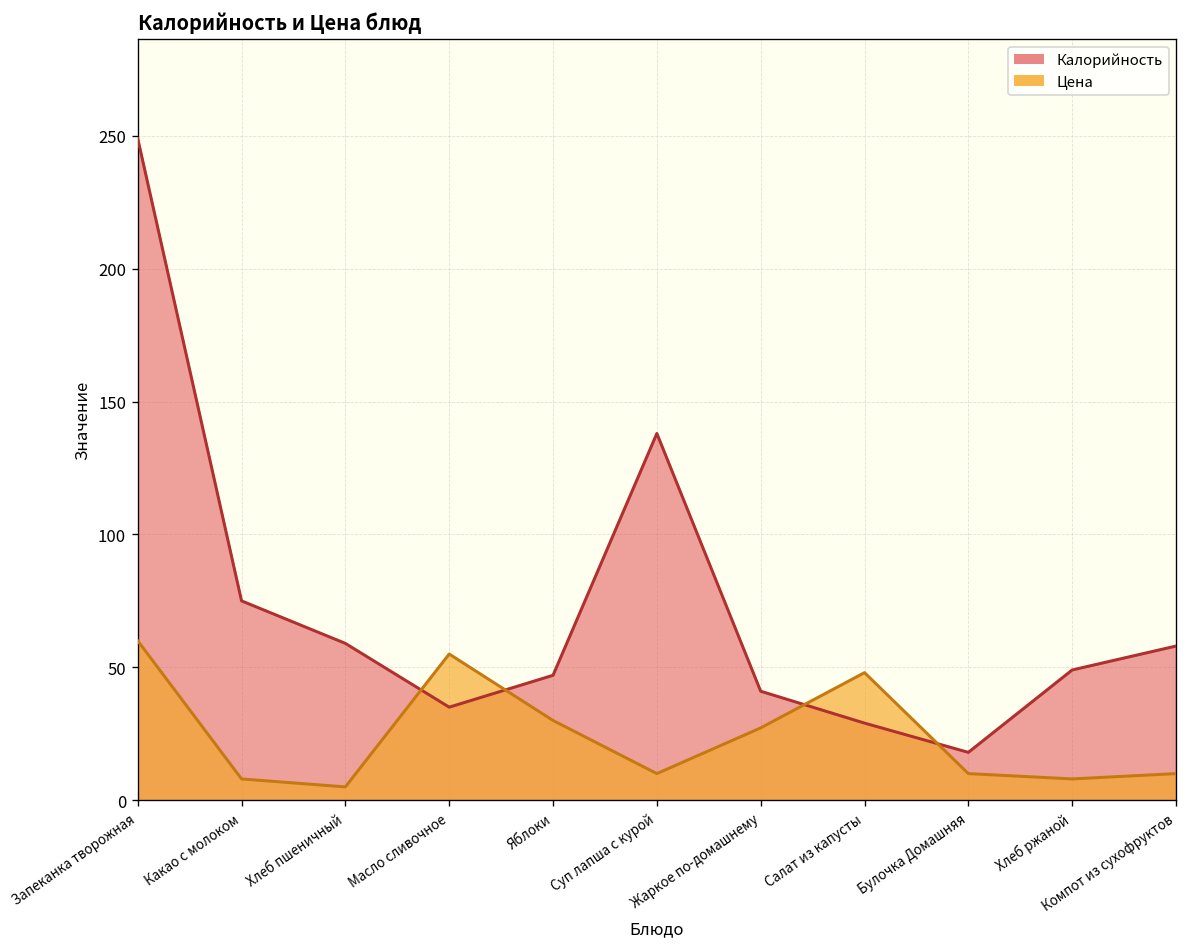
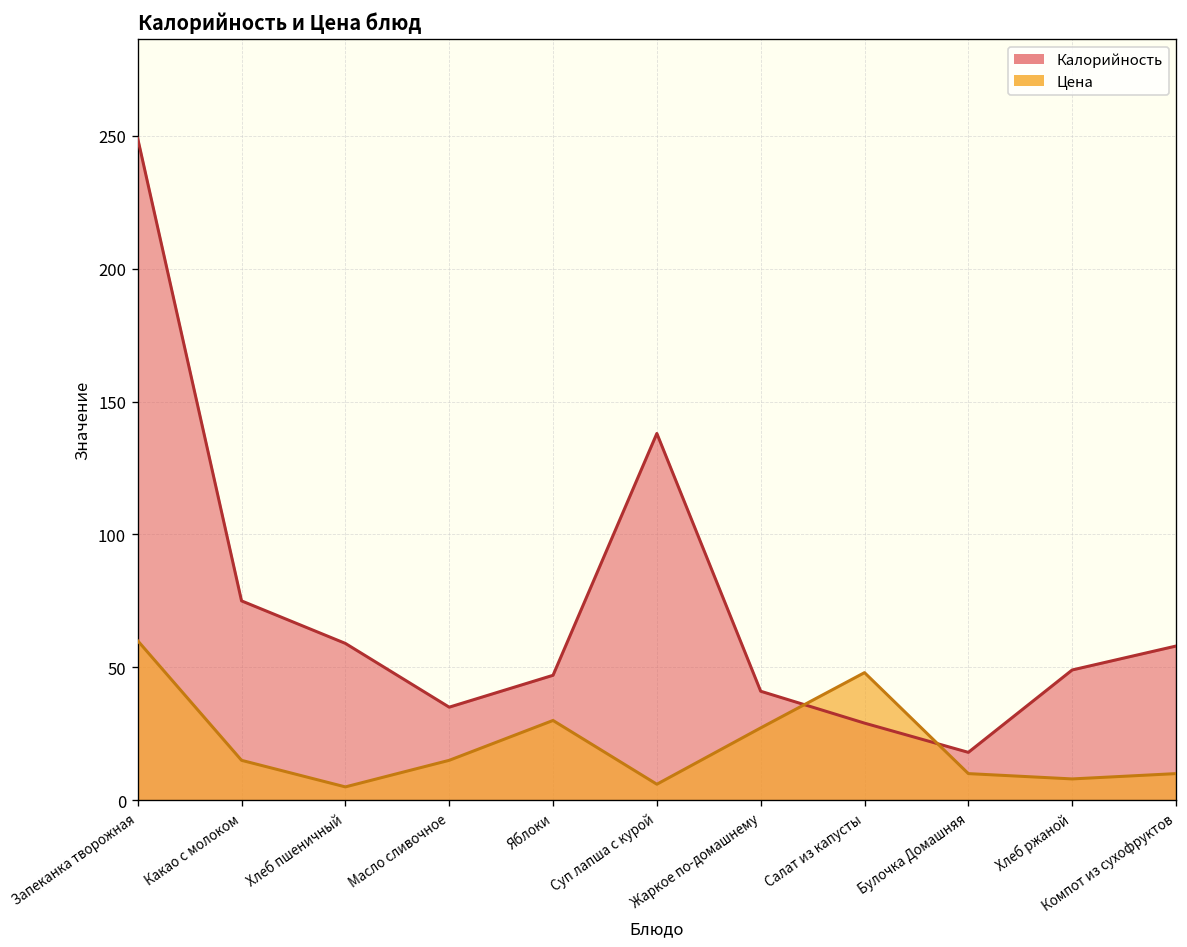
  {
    "Калорийность": {
      "Запеканка творожная": 249,
      "Какао с молоком": 75,
      "Хлеб пшеничный": 59,
      "Масло сливочное": 35,
      "Яблоки": 47,
      "Суп лапша с курой": 138,
      "Жаркое по-домашнему": 41,
      "Салат из капусты": 29,
      "Булочка Домашняя": 18,
      "Хлеб ржаной": 49,
      "Компот из сухофруктов": 58
    },
    "Цена": {
      "Запеканка творожная": 60,
-     "Какао с молоком": 8,
+     "Какао с молоком": 15,
      "Хлеб пшеничный": 5,
-     "Масло сливочное": 55,
+     "Масло сливочное": 15,
      "Яблоки": 30,
-     "Суп лапша с курой": 10,
+     "Суп лапша с курой": 6,
      "Жаркое по-домашнему": 27,
      "Салат из капусты": 48,
      "Булочка Домашняя": 10,
      "Хлеб ржаной": 8,
      "Компот из сухофруктов": 10
    }
  }
